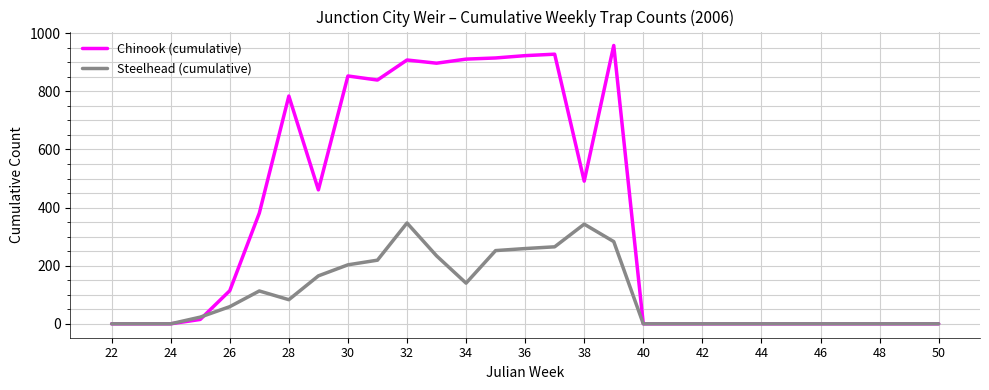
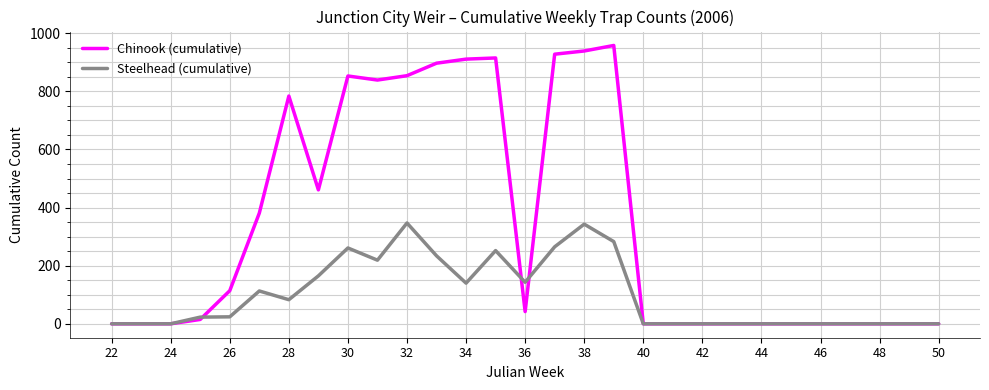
  {
    "Chinook (cumulative)": {
      "26": 110,
      "28": 780,
      "30": 850,
-     "32": 910,
+     "32": 850,
      "34": 910,
-     "36": 920,
-     "38": 490
+     "36": 40,
+     "38": 940
    },
    "Steelhead (cumulative)": {
-     "26": 60,
+     "26": 20,
      "28": 80,
-     "30": 200,
+     "30": 260,
      "32": 350,
      "34": 140,
-     "36": 260,
+     "36": 140,
      "38": 340
    }
  }
